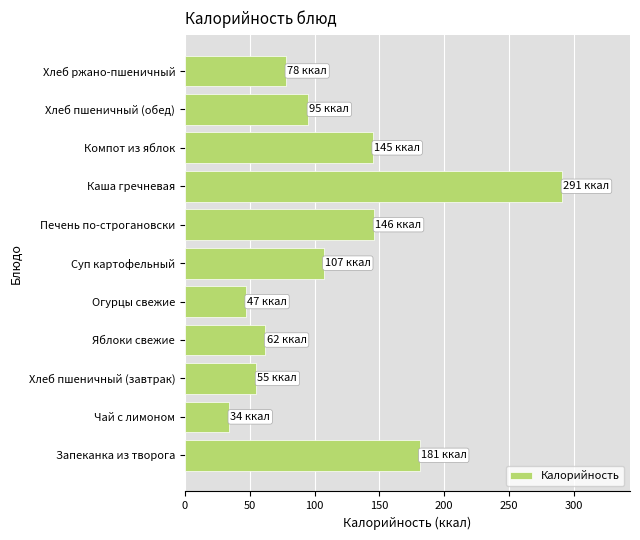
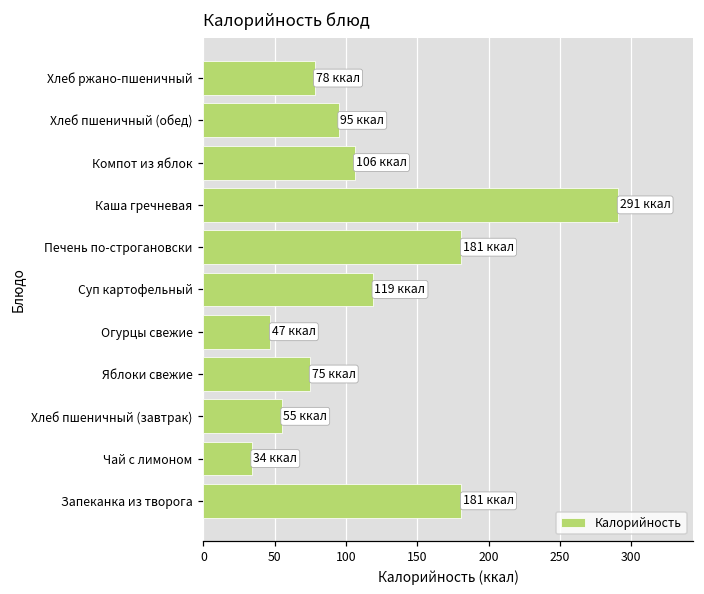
  {
-   "Компот из яблок": 145,
-   "Печень по-строгановски": 146,
-   "Суп картофельный": 107,
-   "Яблоки свежие": 62
+   "Компот из яблок": 106,
+   "Печень по-строгановски": 181,
+   "Суп картофельный": 119,
+   "Яблоки свежие": 75
  }
